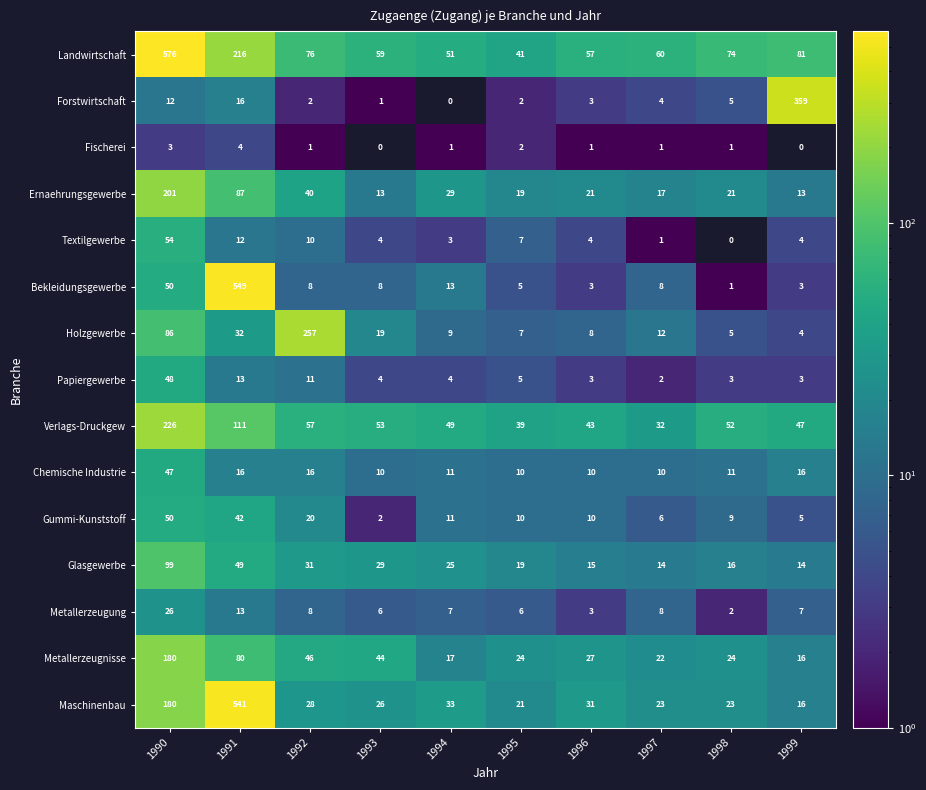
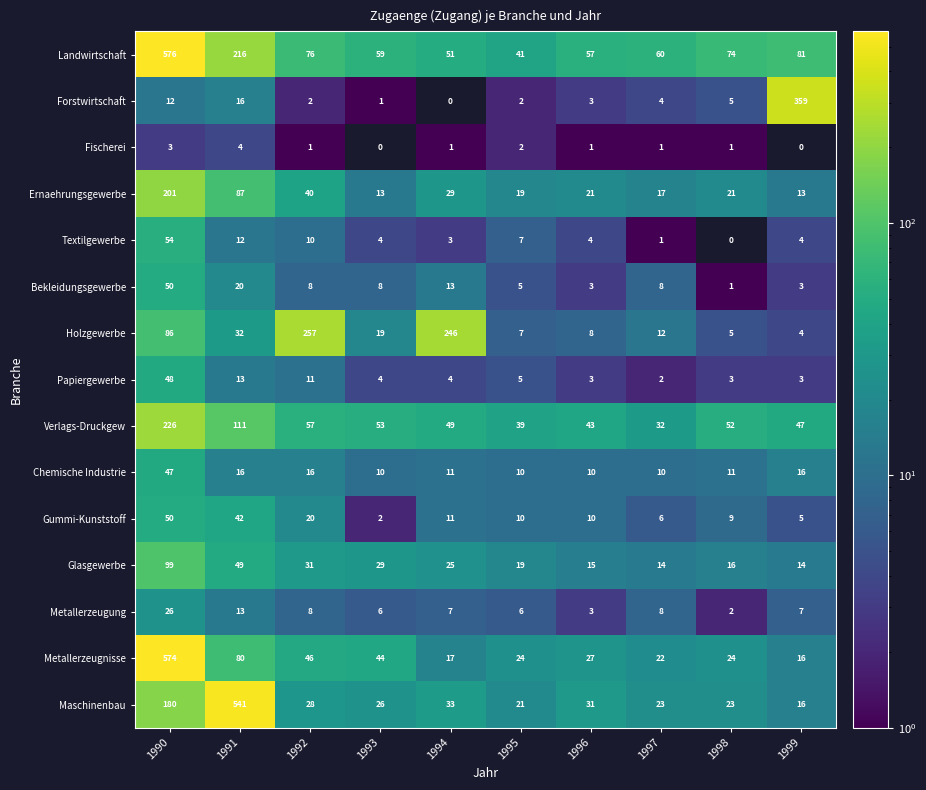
  {
    "Landwirtschaft": {
      "1990": 576,
      "1991": 216,
      "1992": 76,
      "1993": 59,
      "1994": 51,
      "1995": 41,
      "1996": 57,
      "1997": 60,
      "1998": 74,
      "1999": 81
    },
    "Forstwirtschaft": {
      "1990": 12,
      "1991": 16,
      "1992": 2,
      "1993": 1,
      "1994": 0,
      "1995": 2,
      "1996": 3,
      "1997": 4,
      "1998": 5,
      "1999": 359
    },
    "Fischerei": {
      "1990": 3,
      "1991": 4,
      "1992": 1,
      "1993": 0,
      "1994": 1,
      "1995": 2,
      "1996": 1,
      "1997": 1,
      "1998": 1,
      "1999": 0
    },
    "Ernaehrungsgewerbe": {
      "1990": 201,
      "1991": 87,
      "1992": 40,
      "1993": 13,
      "1994": 29,
      "1995": 19,
      "1996": 21,
      "1997": 17,
      "1998": 21,
      "1999": 13
    },
    "Textilgewerbe": {
      "1990": 54,
      "1991": 12,
      "1992": 10,
      "1993": 4,
      "1994": 3,
      "1995": 7,
      "1996": 4,
      "1997": 1,
      "1998": 0,
      "1999": 4
    },
    "Bekleidungsgewerbe": {
      "1990": 50,
-     "1991": 549,
+     "1991": 20,
      "1992": 8,
      "1993": 8,
      "1994": 13,
      "1995": 5,
      "1996": 3,
      "1997": 8,
      "1998": 1,
      "1999": 3
    },
    "Holzgewerbe": {
      "1990": 86,
      "1991": 32,
      "1992": 257,
      "1993": 19,
-     "1994": 9,
+     "1994": 246,
      "1995": 7,
      "1996": 8,
      "1997": 12,
      "1998": 5,
      "1999": 4
    },
    "Papiergewerbe": {
      "1990": 48,
      "1991": 13,
      "1992": 11,
      "1993": 4,
      "1994": 4,
      "1995": 5,
      "1996": 3,
      "1997": 2,
      "1998": 3,
      "1999": 3
    },
    "Verlags-Druckgew": {
      "1990": 226,
      "1991": 111,
      "1992": 57,
      "1993": 53,
      "1994": 49,
      "1995": 39,
      "1996": 43,
      "1997": 32,
      "1998": 52,
      "1999": 47
    },
    "Chemische Industrie": {
      "1990": 47,
      "1991": 16,
      "1992": 16,
      "1993": 10,
      "1994": 11,
      "1995": 10,
      "1996": 10,
      "1997": 10,
      "1998": 11,
      "1999": 16
    },
    "Gummi-Kunststoff": {
      "1990": 50,
      "1991": 42,
      "1992": 20,
      "1993": 2,
      "1994": 11,
      "1995": 10,
      "1996": 10,
      "1997": 6,
      "1998": 9,
      "1999": 5
    },
    "Glasgewerbe": {
      "1990": 99,
      "1991": 49,
      "1992": 31,
      "1993": 29,
      "1994": 25,
      "1995": 19,
      "1996": 15,
      "1997": 14,
      "1998": 16,
      "1999": 14
    },
    "Metallerzeugung": {
      "1990": 26,
      "1991": 13,
      "1992": 8,
      "1993": 6,
      "1994": 7,
      "1995": 6,
      "1996": 3,
      "1997": 8,
      "1998": 2,
      "1999": 7
    },
    "Metallerzeugnisse": {
-     "1990": 180,
+     "1990": 574,
      "1991": 80,
      "1992": 46,
      "1993": 44,
      "1994": 17,
      "1995": 24,
      "1996": 27,
      "1997": 22,
      "1998": 24,
      "1999": 16
    },
    "Maschinenbau": {
      "1990": 180,
      "1991": 541,
      "1992": 28,
      "1993": 26,
      "1994": 33,
      "1995": 21,
      "1996": 31,
      "1997": 23,
      "1998": 23,
      "1999": 16
    }
  }
